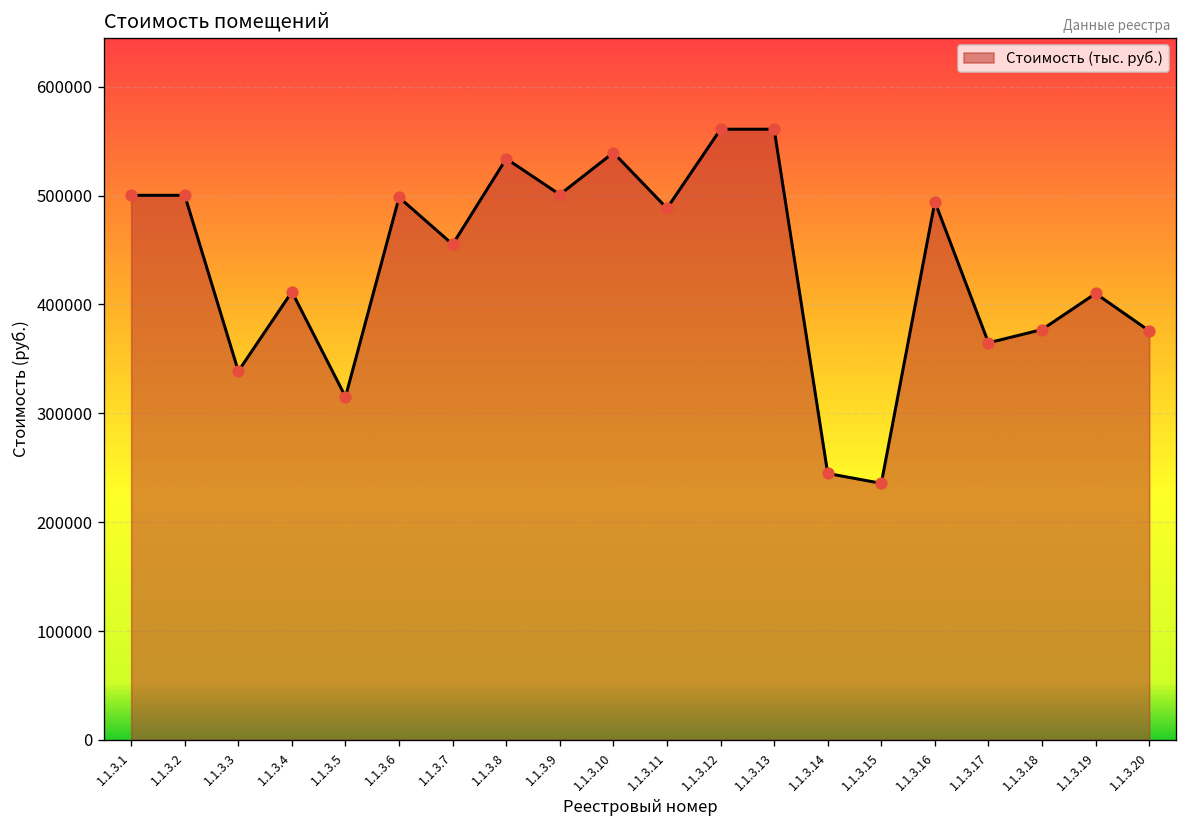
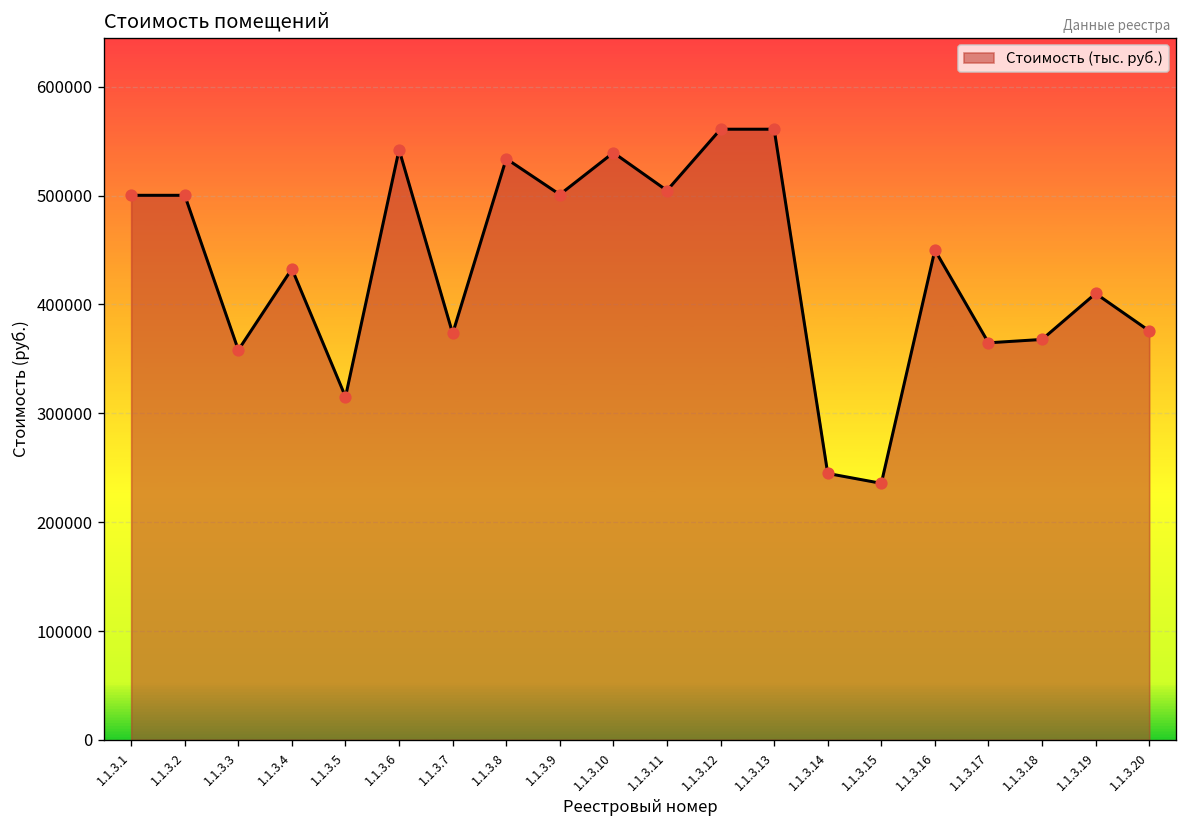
  {
    "1.1.3.1": 500000,
    "1.1.3.2": 500000,
-   "1.1.3.3": 340000,
-   "1.1.3.4": 410000,
+   "1.1.3.3": 360000,
+   "1.1.3.4": 430000,
    "1.1.3.5": 320000,
-   "1.1.3.6": 500000,
-   "1.1.3.7": 460000,
+   "1.1.3.6": 540000,
+   "1.1.3.7": 370000,
    "1.1.3.8": 530000,
    "1.1.3.9": 500000,
    "1.1.3.10": 540000,
-   "1.1.3.11": 490000,
+   "1.1.3.11": 500000,
    "1.1.3.12": 560000,
    "1.1.3.13": 560000,
    "1.1.3.14": 240000,
    "1.1.3.15": 240000,
-   "1.1.3.16": 490000,
+   "1.1.3.16": 450000,
    "1.1.3.17": 360000,
-   "1.1.3.18": 380000,
+   "1.1.3.18": 370000,
    "1.1.3.19": 410000,
    "1.1.3.20": 380000
  }
